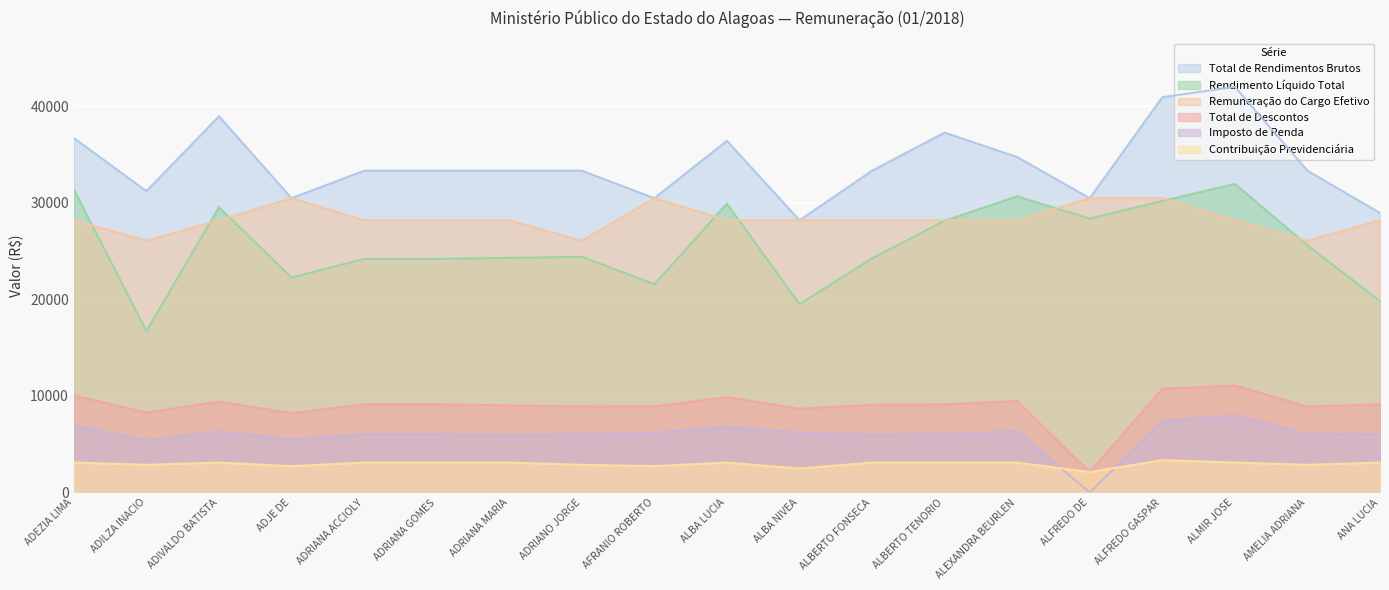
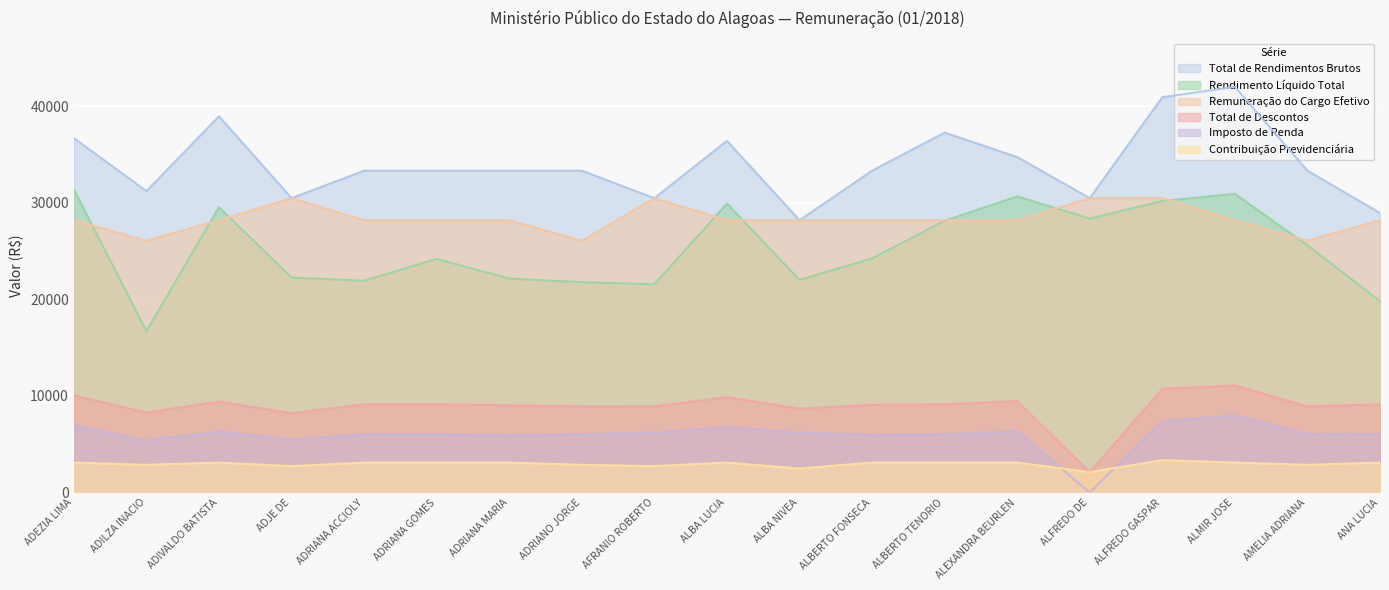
  {
    "Rendimento Líquido Total": {
      "ADEZIA LIMA": 31000,
      "ADILZA INACIO": 17000,
      "ADIVALDO BATISTA": 30000,
      "ADJE DE": 22000,
-     "ADRIANA ACCIOLY": 24000,
+     "ADRIANA ACCIOLY": 22000,
      "ADRIANA GOMES": 24000,
-     "ADRIANA MARIA": 24000,
-     "ADRIANO JORGE": 24000,
+     "ADRIANA MARIA": 22000,
+     "ADRIANO JORGE": 22000,
      "AFRANIO ROBERTO": 22000,
      "ALBA LUCIA": 30000,
-     "ALBA NIVEA": 20000,
+     "ALBA NIVEA": 22000,
      "ALBERTO FONSECA": 24000,
      "ALEXANDRA BEURLEN": 31000,
      "ALFREDO DE": 28000,
      "ALFREDO GASPAR": 30000,
-     "ALMIR JOSE": 32000,
+     "ALMIR JOSE": 31000,
      "AMELIA ADRIANA": 26000,
      "ANA LUCIA": 20000
    }
  }
